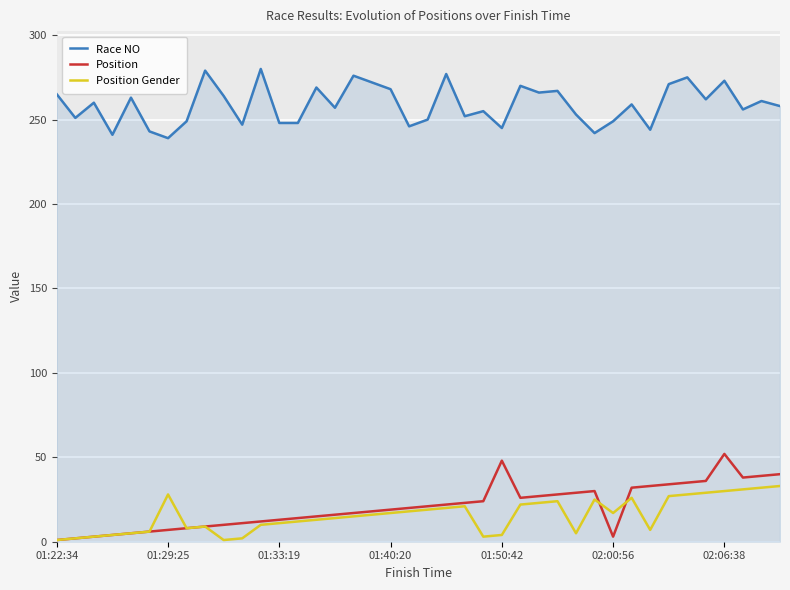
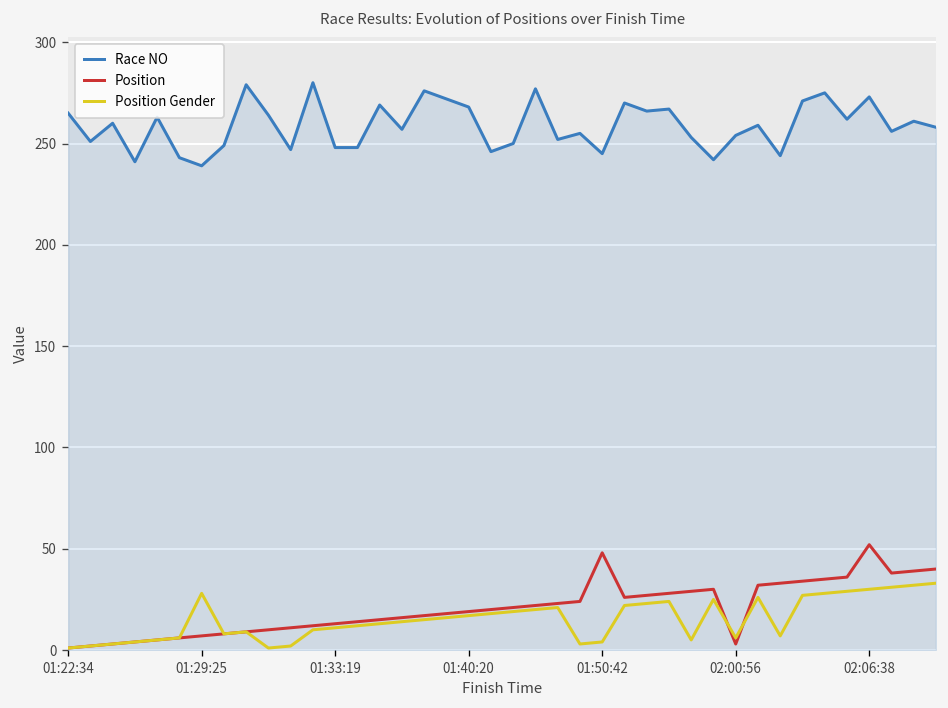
  {
    "Race NO": {
      "01:22:34": 265,
      "01:29:25": 239,
      "01:33:19": 248,
      "01:40:20": 268,
      "01:50:42": 245,
-     "02:00:56": 249,
+     "02:00:56": 254,
      "02:06:38": 273
    },
    "Position": {
      "01:29:25": 7,
      "01:33:19": 13,
      "01:40:20": 19,
      "01:50:42": 48,
      "02:00:56": 3,
      "02:06:38": 52
    },
    "Position Gender": {
      "01:29:25": 28,
      "01:33:19": 11,
      "01:40:20": 17,
      "01:50:42": 4,
-     "02:00:56": 17,
+     "02:00:56": 6,
      "02:06:38": 30
    }
  }
